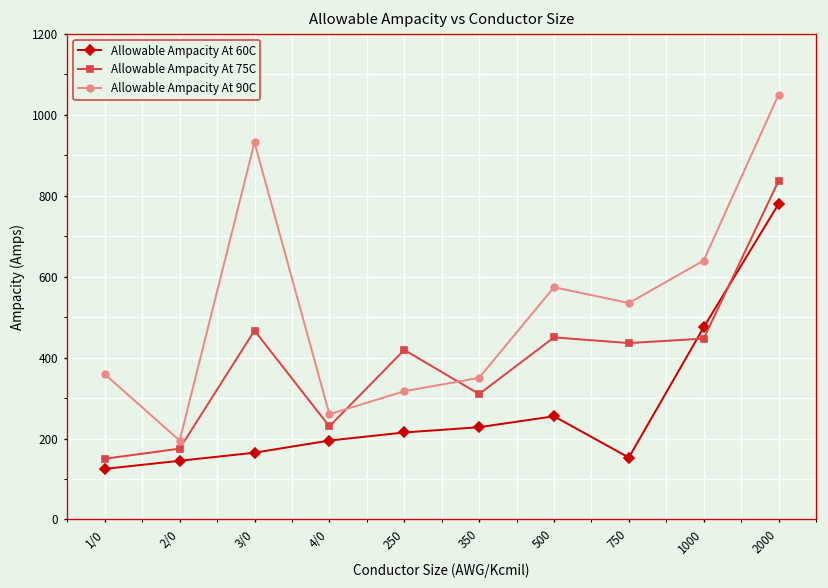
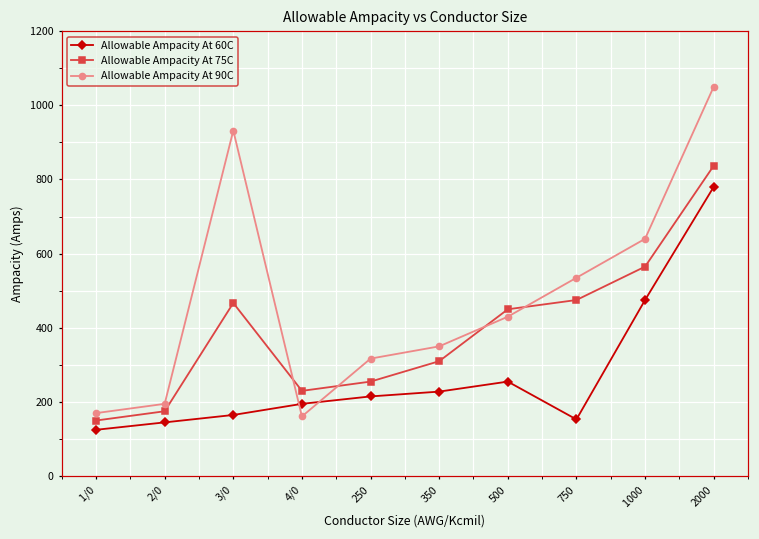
  {
    "Allowable Ampacity At 60C": {
      "1/0": 130,
      "2/0": 150,
      "3/0": 170,
      "4/0": 200,
      "250": 220,
      "350": 230,
      "500": 260,
      "750": 150,
      "1000": 480,
      "2000": 780
    },
    "Allowable Ampacity At 75C": {
      "1/0": 150,
      "2/0": 180,
      "3/0": 470,
      "4/0": 230,
-     "250": 420,
+     "250": 260,
      "350": 310,
      "500": 450,
-     "750": 440,
-     "1000": 450,
+     "750": 480,
+     "1000": 570,
      "2000": 840
    },
    "Allowable Ampacity At 90C": {
-     "1/0": 360,
+     "1/0": 170,
      "2/0": 200,
      "3/0": 930,
-     "4/0": 260,
+     "4/0": 160,
      "250": 320,
      "350": 350,
-     "500": 570,
+     "500": 430,
      "750": 540,
      "1000": 640,
      "2000": 1050
    }
  }
